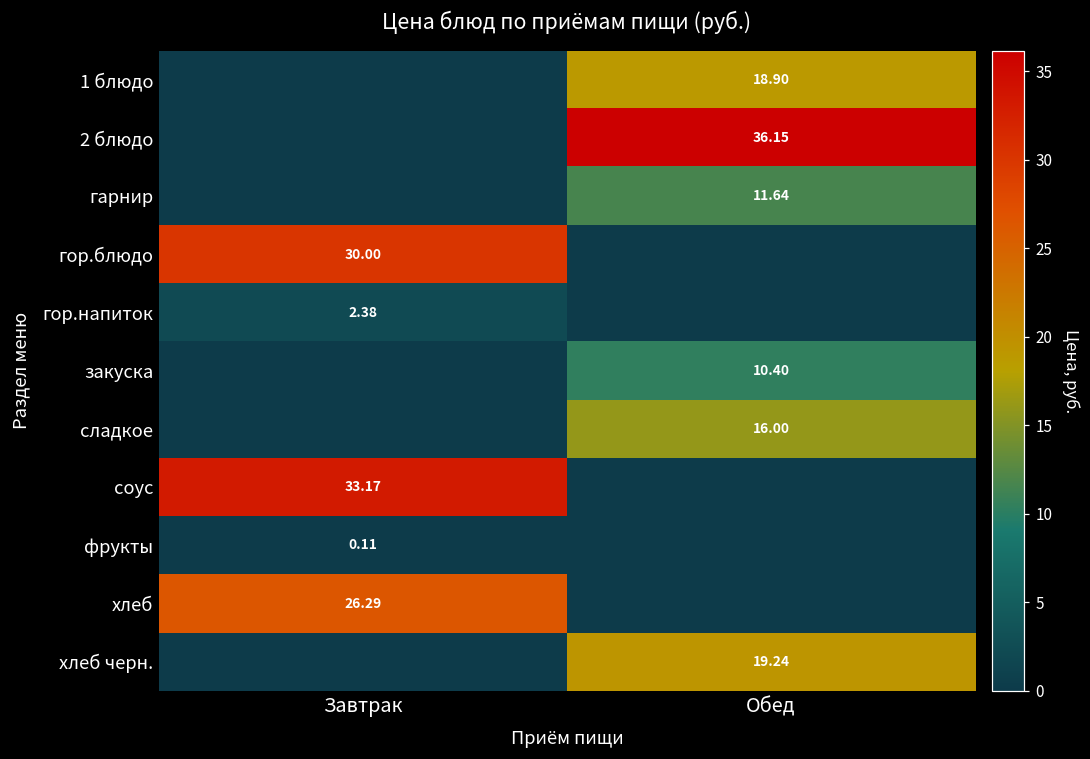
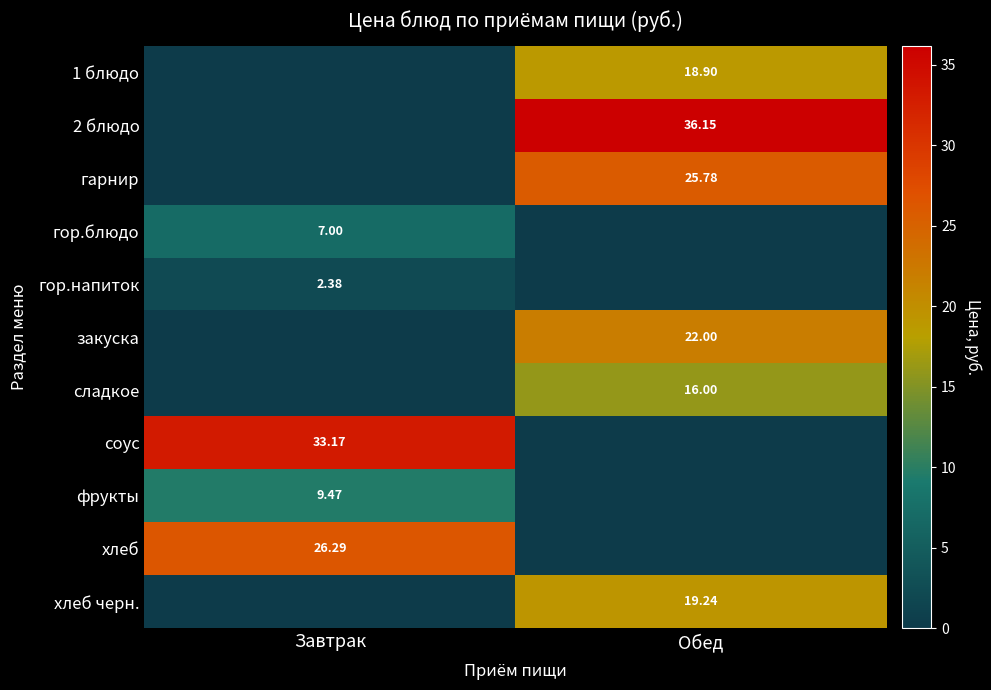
  {
    "1 блюдо": {
      "Обед": 18.90
    },
    "2 блюдо": {
      "Обед": 36.15
    },
    "гарнир": {
-     "Обед": 11.64
+     "Обед": 25.78
    },
    "гор.блюдо": {
-     "Завтрак": 30.00
+     "Завтрак": 7.00
    },
    "гор.напиток": {
      "Завтрак": 2.38
    },
    "закуска": {
-     "Обед": 10.40
+     "Обед": 22.00
    },
    "сладкое": {
      "Обед": 16.00
    },
    "соус": {
      "Завтрак": 33.17
    },
    "фрукты": {
-     "Завтрак": 0.11
+     "Завтрак": 9.47
    },
    "хлеб": {
      "Завтрак": 26.29
    },
    "хлеб черн.": {
      "Обед": 19.24
    }
  }
